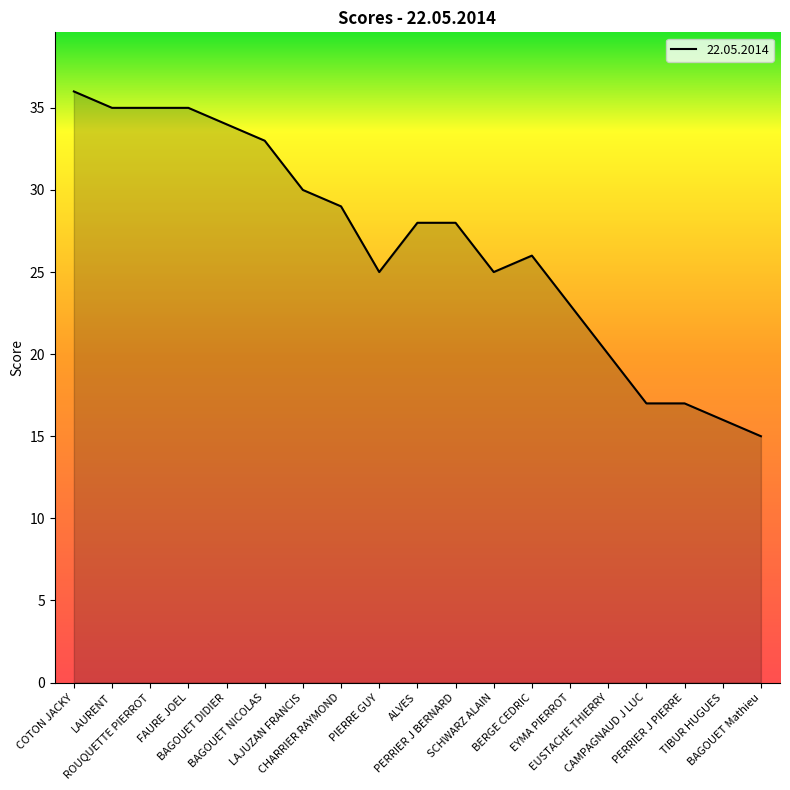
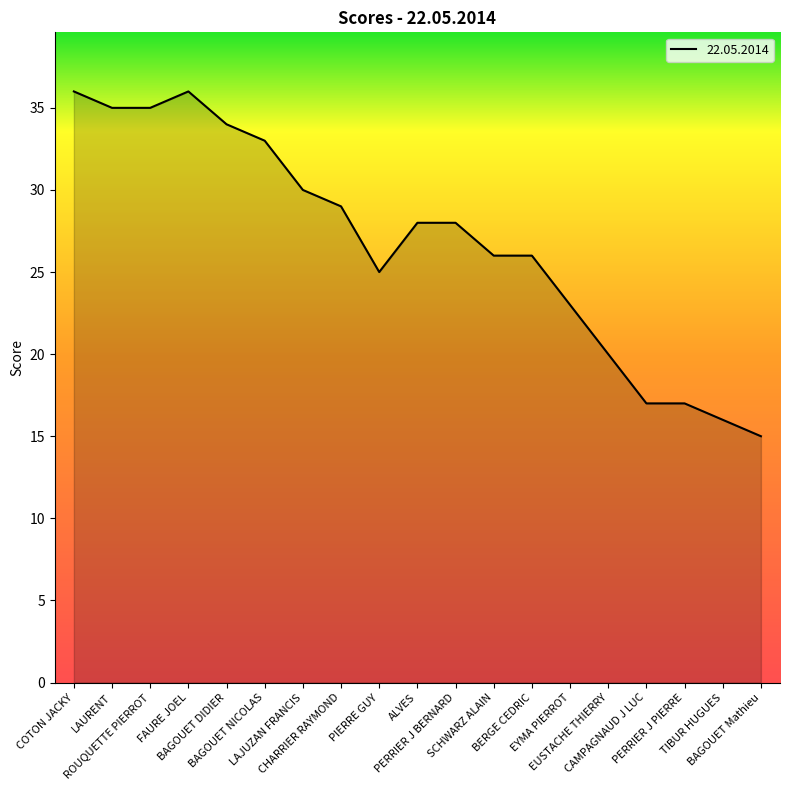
  {
    "COTON JACKY": 36,
    "LAURENT": 35,
    "ROUQUETTE PIERROT": 35,
-   "FAURE JOEL": 35,
+   "FAURE JOEL": 36,
    "BAGOUET DIDIER": 34,
    "BAGOUET NICOLAS": 33,
    "LAJUZAN FRANCIS": 30,
    "CHARRIER RAYMOND": 29,
    "PIERRE GUY": 25,
    "ALVES": 28,
    "PERRIER J BERNARD": 28,
-   "SCHWARZ ALAIN": 25,
+   "SCHWARZ ALAIN": 26,
    "BERGE CEDRIC": 26,
    "EYMA PIERROT": 23,
    "EUSTACHE THIERRY": 20,
    "CAMPAGNAUD J LUC": 17,
    "PERRIER J PIERRE": 17,
    "TIBUR HUGUES": 16,
    "BAGOUET Mathieu": 15
  }
